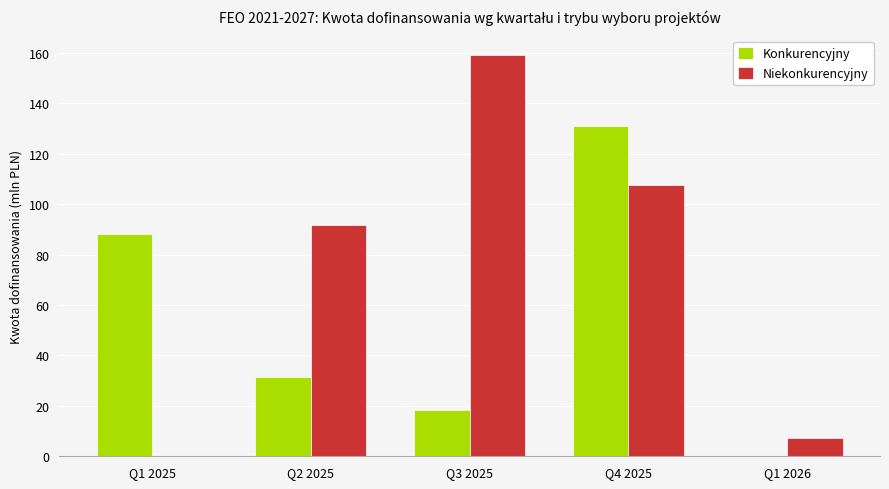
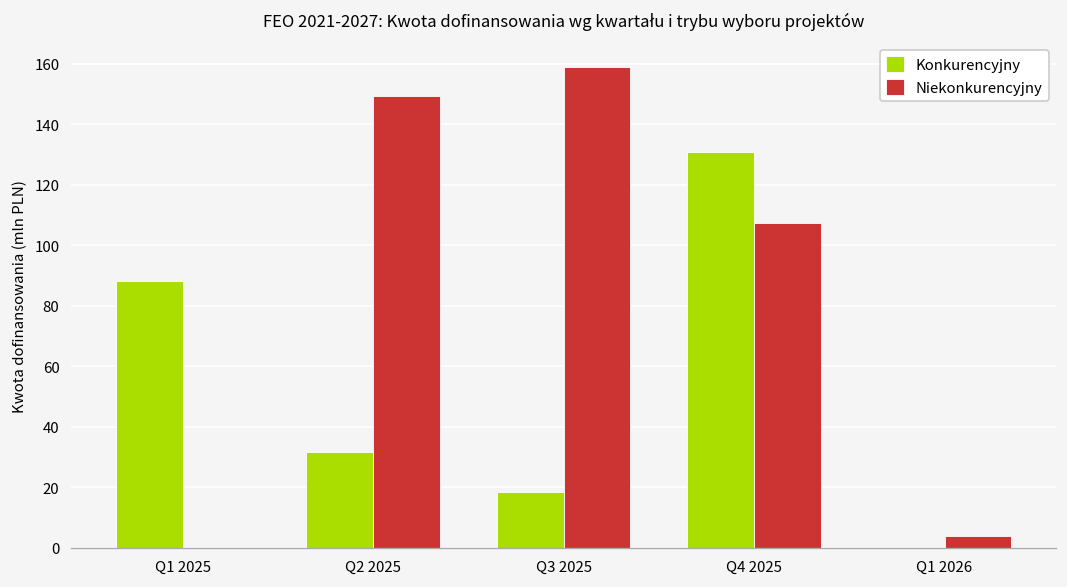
  {
    "Konkurencyjny": {
      "Q1 2025": 88,
      "Q2 2025": 32,
      "Q3 2025": 18,
      "Q4 2025": 131,
      "Q1 2026": 0
    },
    "Niekonkurencyjny": {
      "Q1 2025": 0,
-     "Q2 2025": 92,
+     "Q2 2025": 149,
      "Q3 2025": 159,
      "Q4 2025": 107,
-     "Q1 2026": 7
+     "Q1 2026": 4
    }
  }
